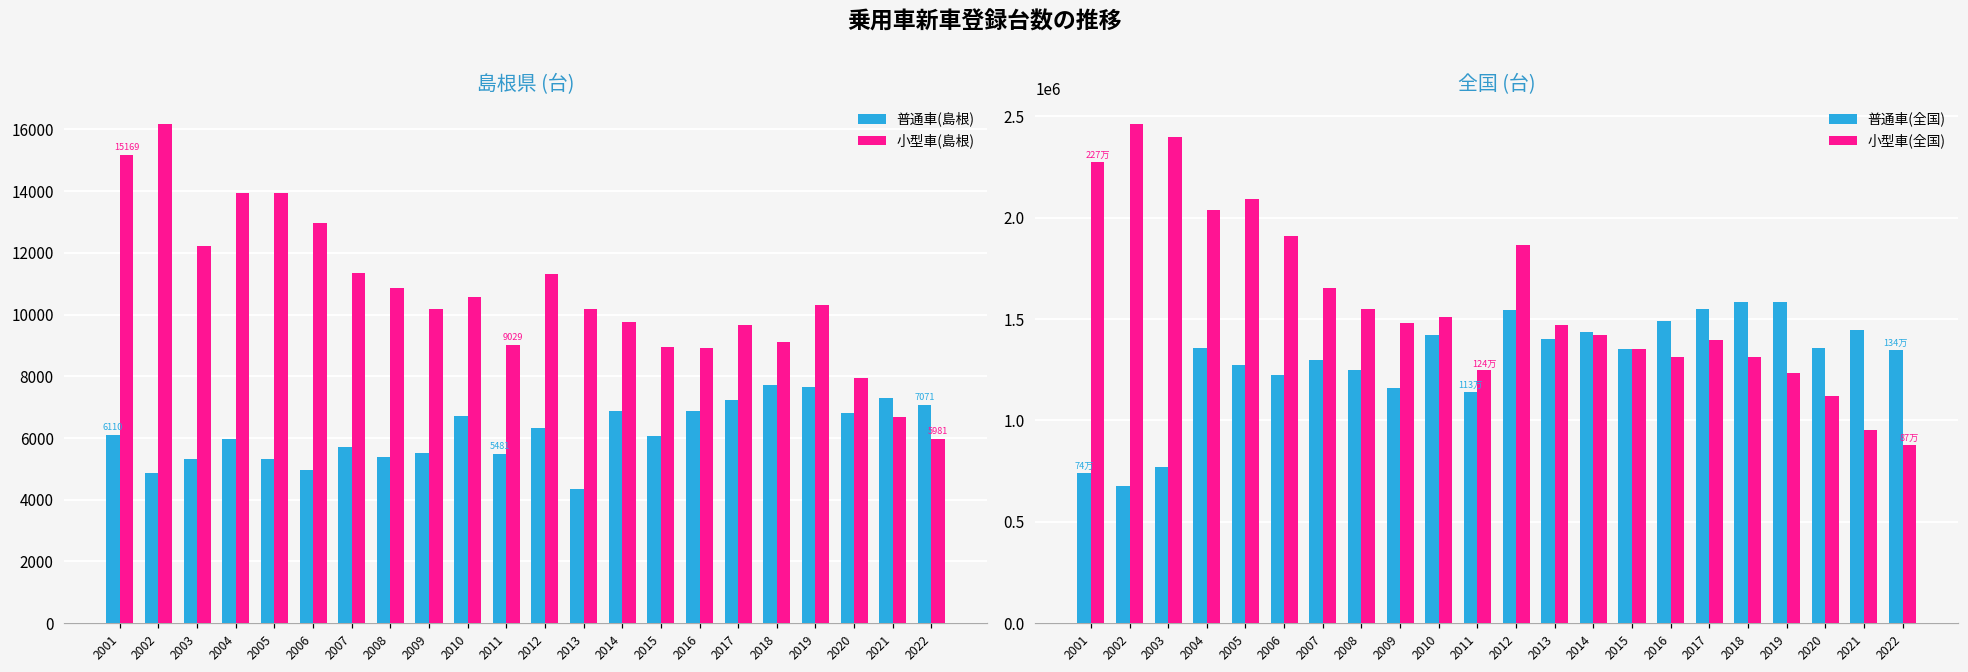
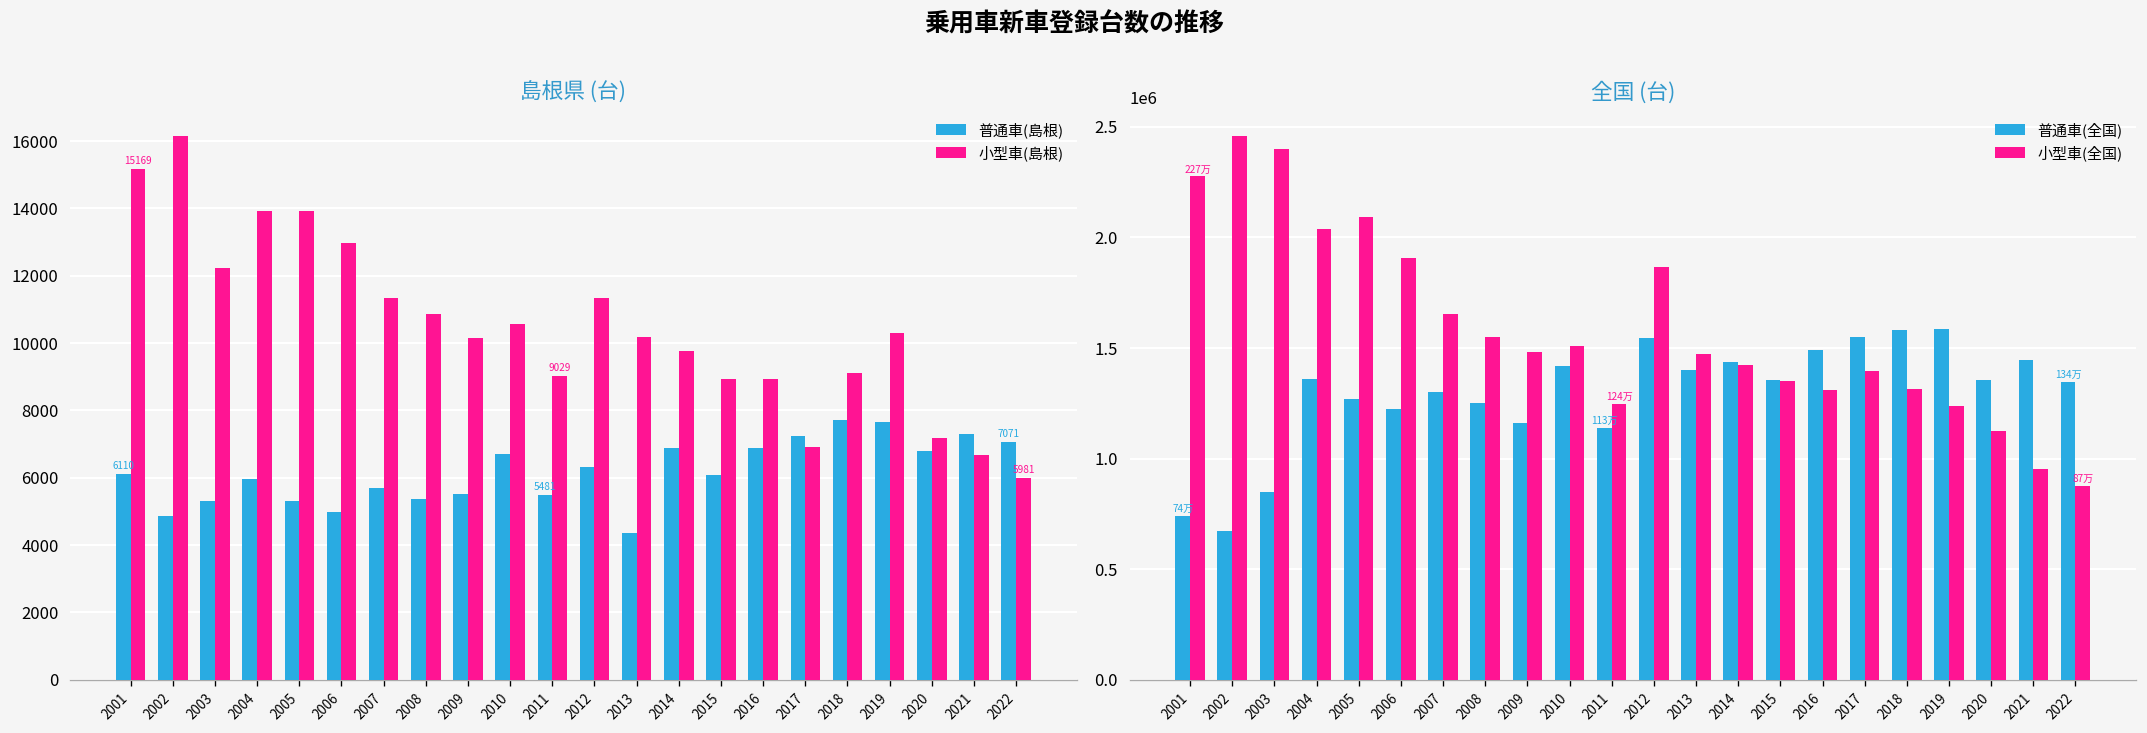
  {
    "島根県 (台)": {
      "普通車(島根)": {
        "2001": 6110,
        "2011": 5481,
        "2022": 7071
      },
      "小型車(島根)": {
        "2002": 16200,
        "2003": 12200,
        "2004": 13900,
        "2005": 13900,
        "2006": 13000,
        "2007": 11300,
        "2008": 10900,
        "2009": 10200,
        "2010": 10600,
        "2012": 11300,
        "2013": 10200,
        "2014": 9800,
        "2015": 8900,
        "2016": 8900,
-       "2017": 9700,
+       "2017": 6900,
        "2018": 9100,
        "2019": 10300,
-       "2020": 8000,
+       "2020": 7200,
        "2021": 6700
      }
    },
    "全国 (台)": {
      "普通車(全国)": {
        "2002": 670000,
-       "2003": 770000,
+       "2003": 850000,
        "2004": 1360000,
        "2005": 1270000,
        "2006": 1230000,
        "2007": 1300000,
        "2008": 1250000,
        "2009": 1160000,
        "2010": 1420000,
        "2012": 1550000,
        "2013": 1400000,
        "2014": 1440000,
        "2015": 1350000,
        "2016": 1490000,
        "2017": 1550000,
        "2018": 1580000,
        "2019": 1590000,
        "2020": 1360000,
        "2021": 1450000
      },
      "小型車(全国)": {
        "2002": 2460000,
        "2003": 2400000,
        "2004": 2040000,
        "2005": 2090000,
        "2006": 1910000,
        "2007": 1650000,
        "2008": 1550000,
        "2009": 1480000,
        "2010": 1510000,
        "2012": 1870000,
        "2013": 1470000,
        "2014": 1420000,
        "2015": 1350000,
        "2016": 1310000,
        "2017": 1390000,
        "2018": 1310000,
        "2019": 1240000,
        "2020": 1120000,
        "2021": 950000
      }
    }
  }
